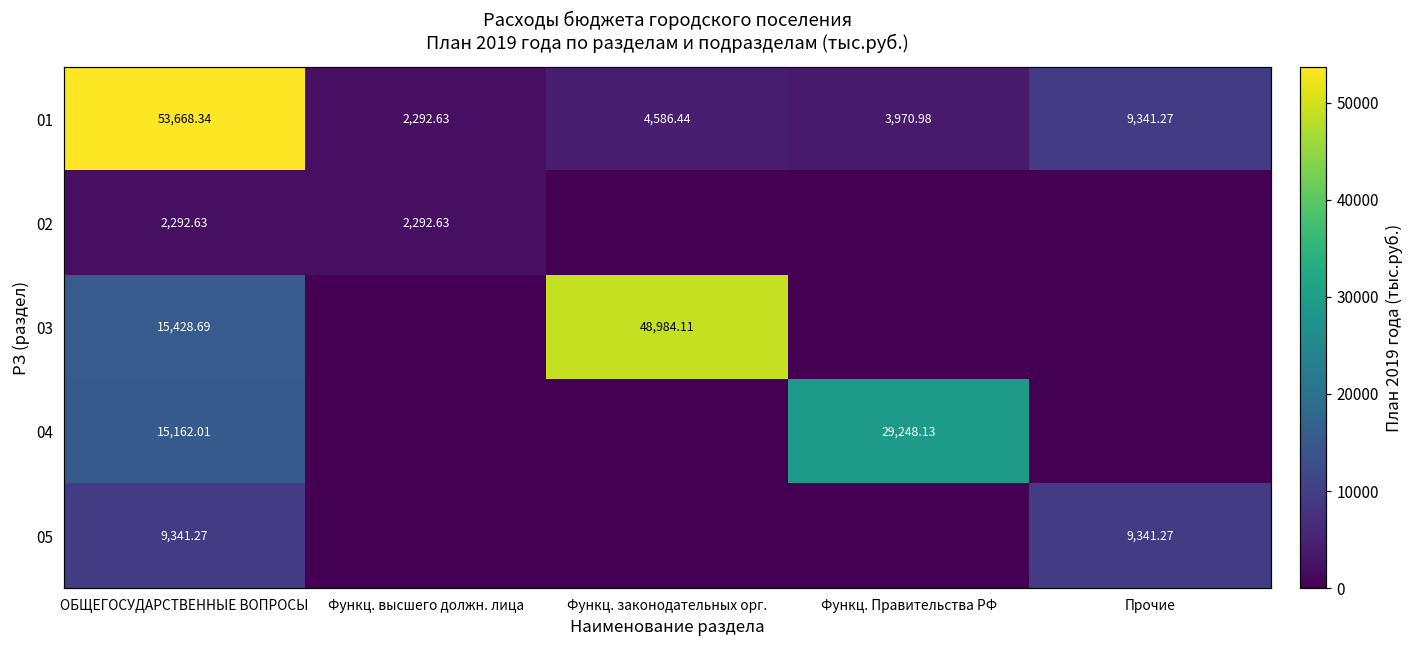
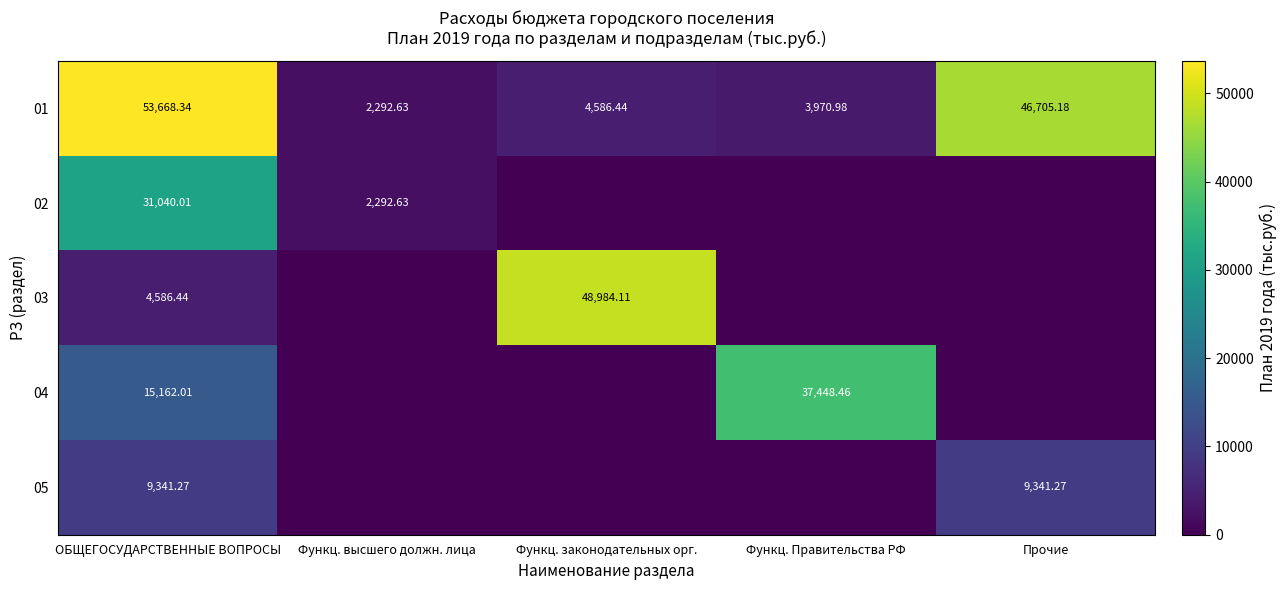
  {
    "01": {
      "ОБЩЕГОСУДАРСТВЕННЫЕ ВОПРОСЫ": "53,668.34",
      "Функц. высшего должн. лица": "2,292.63",
      "Функц. законодательных орг.": "4,586.44",
      "Функц. Правительства РФ": "3,970.98",
-     "Прочие": "9,341.27"
+     "Прочие": "46,705.18"
    },
    "02": {
-     "ОБЩЕГОСУДАРСТВЕННЫЕ ВОПРОСЫ": "2,292.63",
+     "ОБЩЕГОСУДАРСТВЕННЫЕ ВОПРОСЫ": "31,040.01",
      "Функц. высшего должн. лица": "2,292.63"
    },
    "03": {
-     "ОБЩЕГОСУДАРСТВЕННЫЕ ВОПРОСЫ": "15,428.69",
+     "ОБЩЕГОСУДАРСТВЕННЫЕ ВОПРОСЫ": "4,586.44",
      "Функц. законодательных орг.": "48,984.11"
    },
    "04": {
      "ОБЩЕГОСУДАРСТВЕННЫЕ ВОПРОСЫ": "15,162.01",
-     "Функц. Правительства РФ": "29,248.13"
+     "Функц. Правительства РФ": "37,448.46"
    },
    "05": {
      "ОБЩЕГОСУДАРСТВЕННЫЕ ВОПРОСЫ": "9,341.27",
      "Прочие": "9,341.27"
    }
  }
